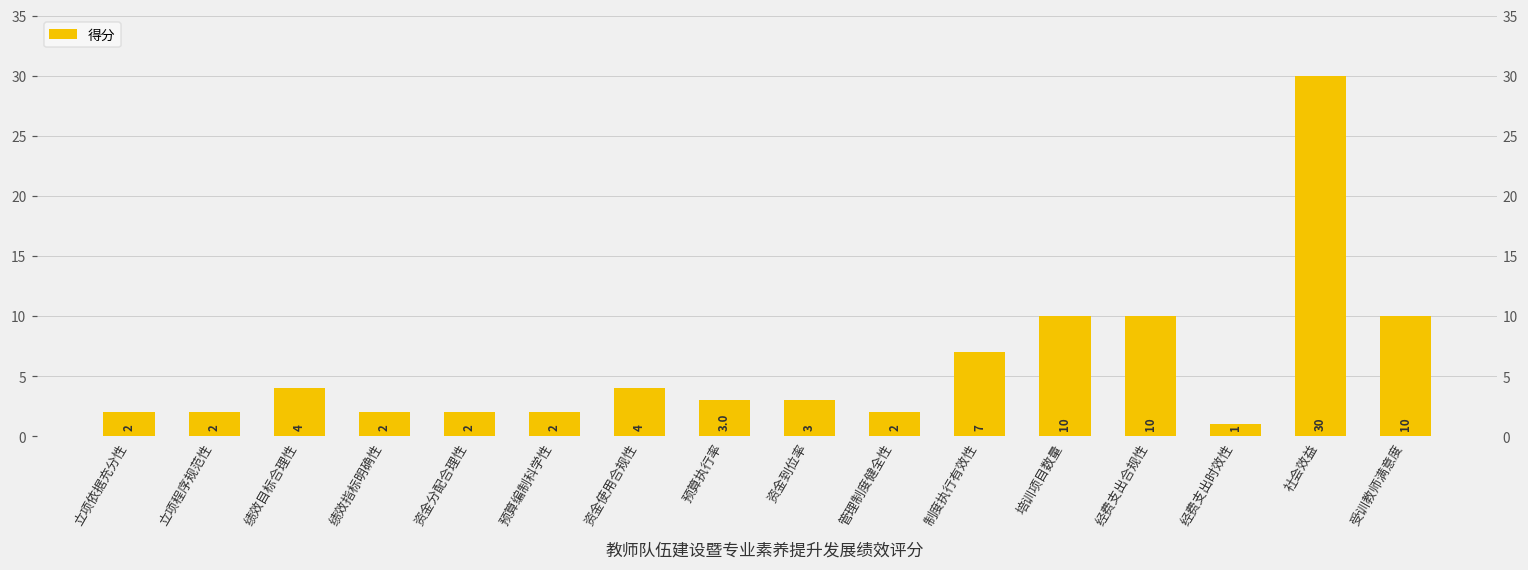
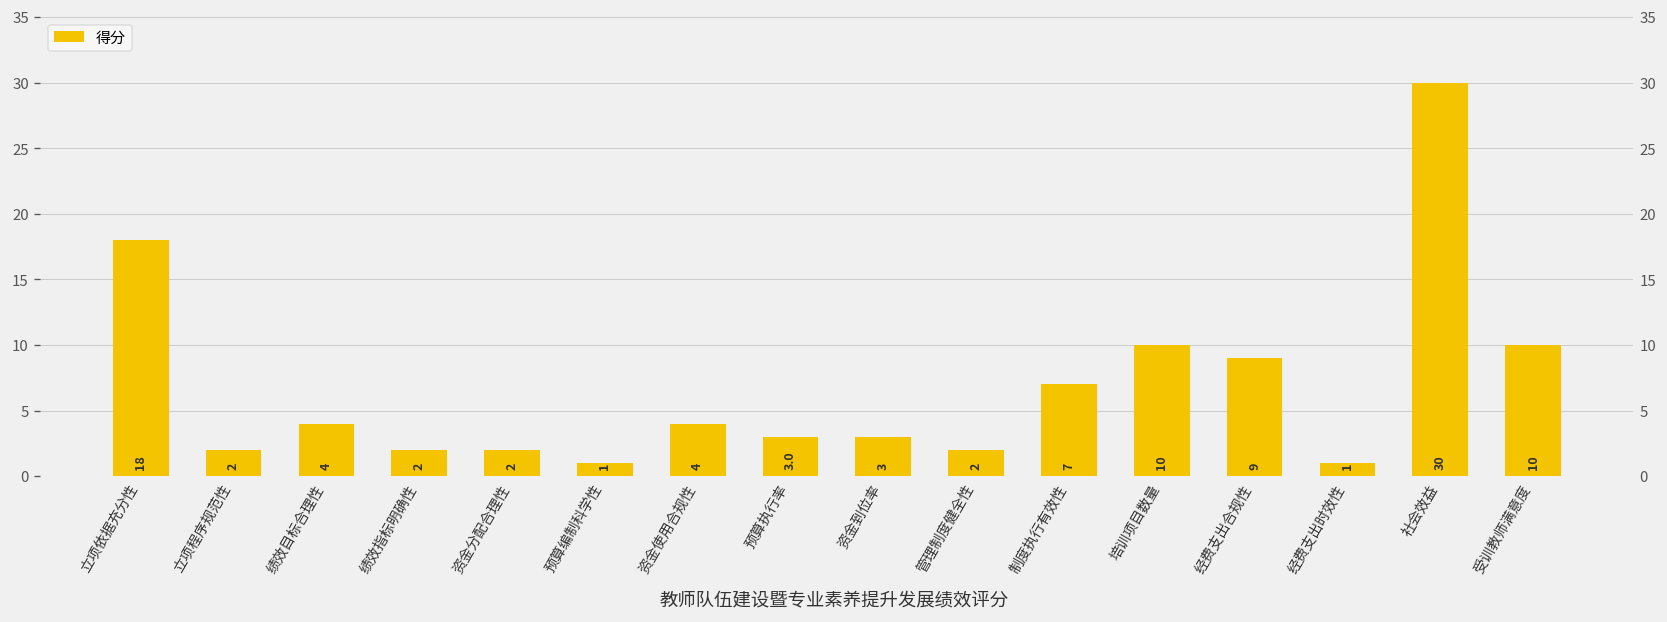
  {
-   "立项依据充分性": 2,
+   "立项依据充分性": 18,
    "立项程序规范性": 2,
    "绩效目标合理性": 4,
    "绩效指标明确性": 2,
    "资金分配合理性": 2,
-   "预算编制科学性": 2,
+   "预算编制科学性": 1,
    "资金使用合规性": 4,
    "预算执行率": 3.0,
    "资金到位率": 3,
    "管理制度健全性": 2,
    "制度执行有效性": 7,
    "培训项目数量": 10,
-   "经费支出合规性": 10,
+   "经费支出合规性": 9,
    "经费支出时效性": 1,
    "社会效益": 30,
    "受训教师满意度": 10
  }
